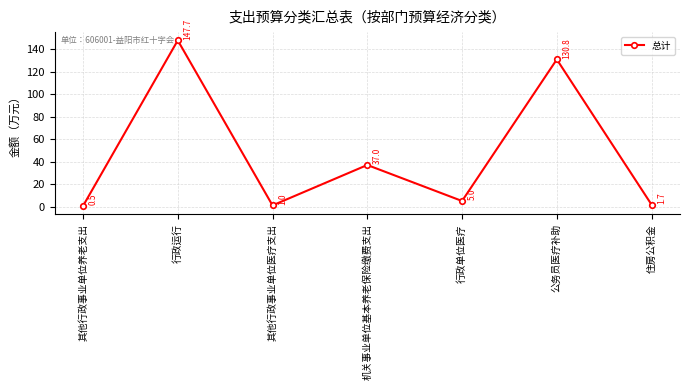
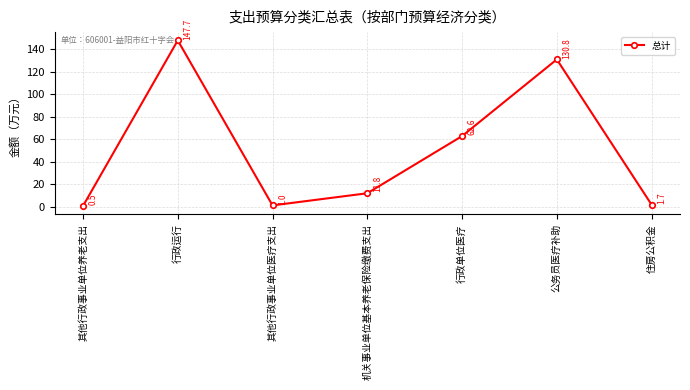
  {
    "其他行政事业单位养老支出": 0.5,
    "行政运行": 147.7,
    "其他行政事业单位医疗支出": 1.0,
-   "机关事业单位基本养老保险缴费支出": 37.0,
-   "行政单位医疗": 5.0,
+   "机关事业单位基本养老保险缴费支出": 11.8,
+   "行政单位医疗": 62.6,
    "公务员医疗补助": 130.8,
    "住房公积金": 1.7
  }
